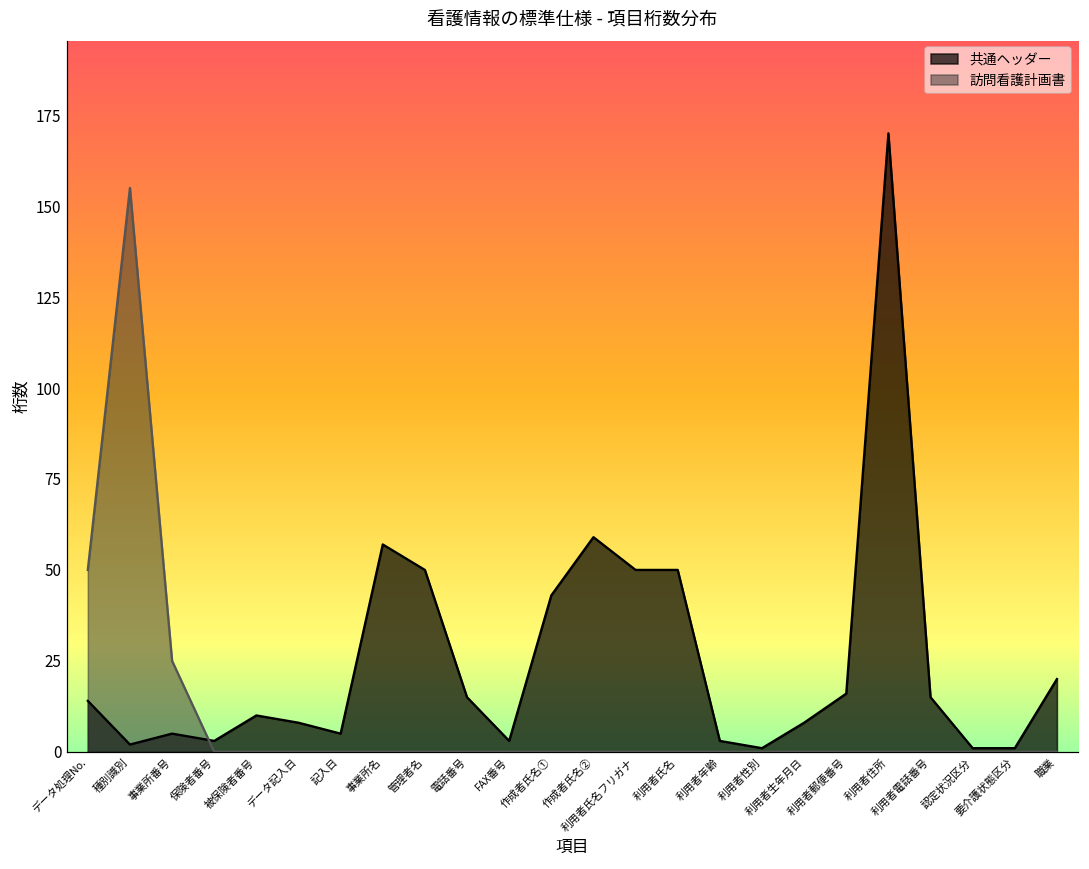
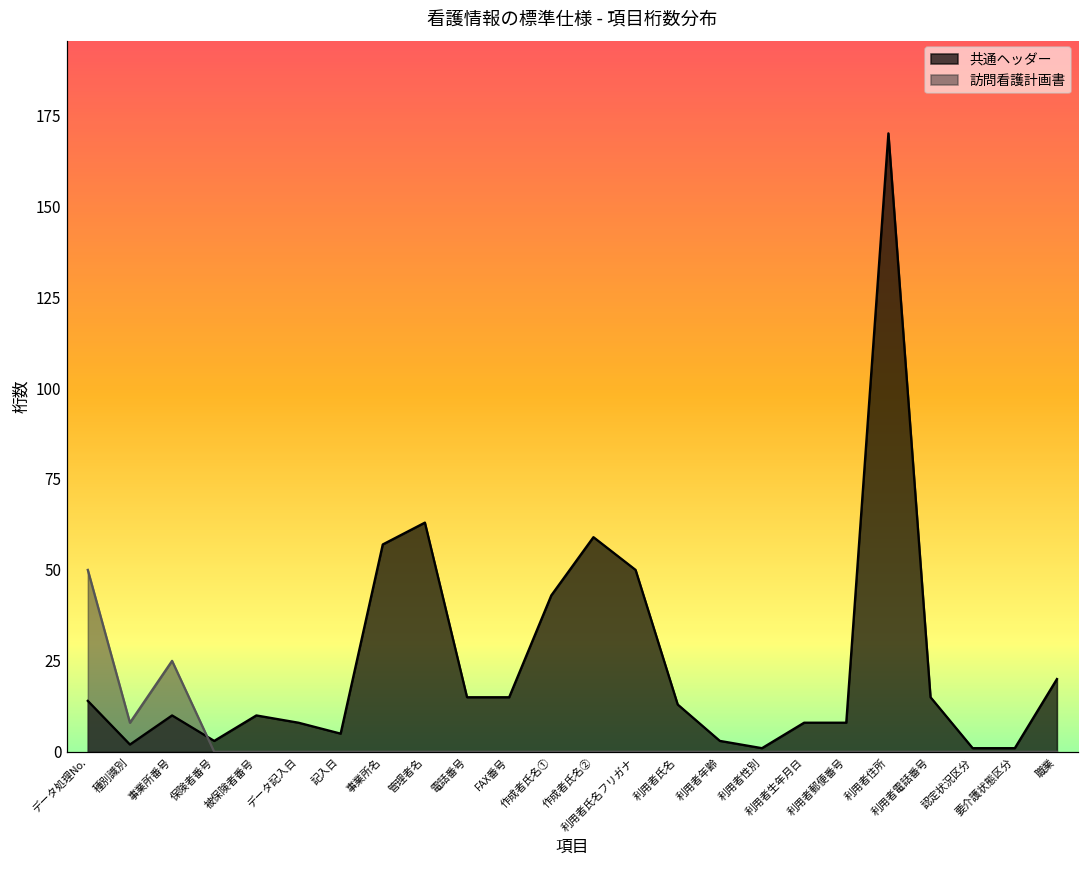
  {
    "共通ヘッダー": {
      "データ処理No.": 14,
      "種別識別": 2,
-     "事業所番号": 5,
+     "事業所番号": 10,
      "保険者番号": 3,
      "被保険者番号": 10,
      "データ記入日": 8,
      "記入日": 5,
      "事業所名": 57,
-     "管理者名": 50,
+     "管理者名": 63,
      "電話番号": 15,
-     "FAX番号": 3,
+     "FAX番号": 15,
      "作成者氏名①": 43,
      "作成者氏名②": 59,
      "利用者氏名フリガナ": 50,
-     "利用者氏名": 50,
+     "利用者氏名": 13,
      "利用者年齢": 3,
      "利用者性別": 1,
      "利用者生年月日": 8,
-     "利用者郵便番号": 16,
+     "利用者郵便番号": 8,
      "利用者住所": 170,
      "利用者電話番号": 15,
      "認定状況区分": 1,
      "要介護状態区分": 1,
      "職業": 20
    },
    "訪問看護計画書": {
      "データ処理No.": 50,
-     "種別識別": 155,
+     "種別識別": 8,
      "事業所番号": 25,
      "保険者番号": 0,
      "被保険者番号": 0,
      "データ記入日": 0,
      "記入日": 0,
      "事業所名": 0,
      "管理者名": 0,
      "電話番号": 0,
      "FAX番号": 0,
      "作成者氏名①": 0,
      "作成者氏名②": 0,
      "利用者氏名フリガナ": 0,
      "利用者氏名": 0,
      "利用者年齢": 0,
      "利用者性別": 0,
      "利用者生年月日": 0,
      "利用者郵便番号": 0,
      "利用者住所": 0,
      "利用者電話番号": 0,
      "認定状況区分": 0,
      "要介護状態区分": 0,
      "職業": 0
    }
  }
